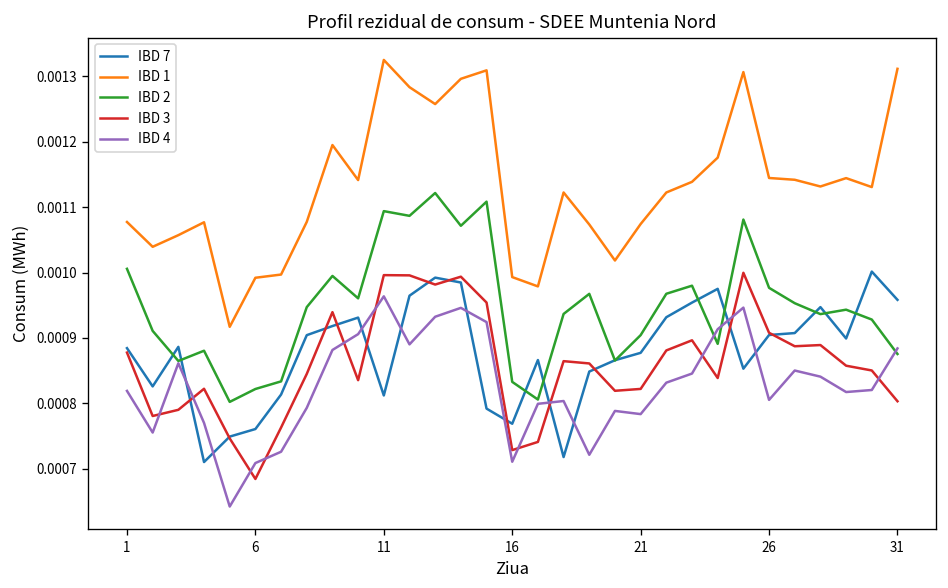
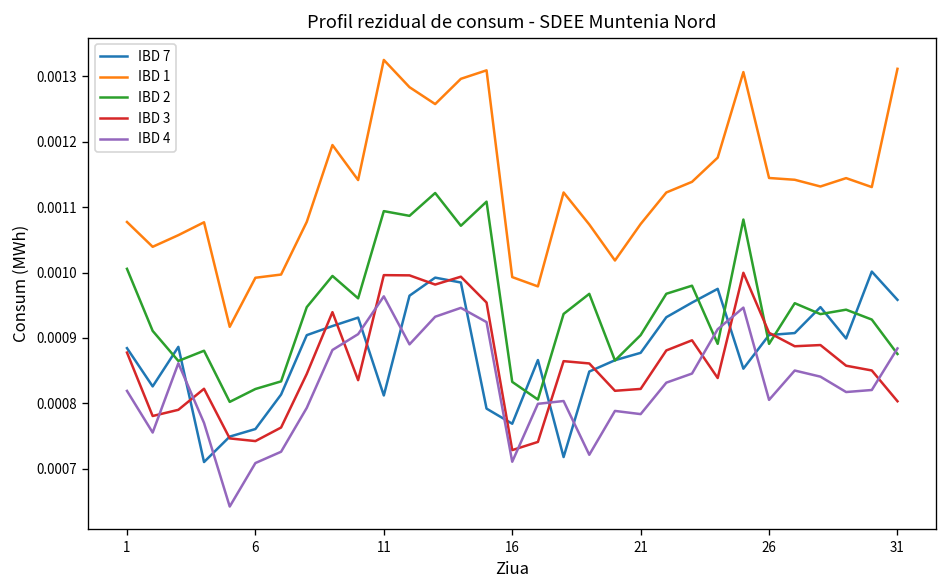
  {
    "IBD 7": {
      "1": 0.00088,
      "6": 0.00076,
      "11": 0.00081,
      "16": 0.00077,
      "21": 0.00088,
      "31": 0.00096
    },
    "IBD 1": {
      "1": 0.00108,
      "6": 0.00099,
      "11": 0.00133,
      "16": 0.00099,
      "21": 0.00107,
      "26": 0.00114,
      "31": 0.00131
    },
    "IBD 2": {
      "1": 0.00101,
      "6": 0.00082,
      "11": 0.00109,
      "16": 0.00083,
      "21": 0.00090,
-     "26": 0.00098,
+     "26": 0.00089,
      "31": 0.00088
    },
    "IBD 3": {
      "1": 0.00088,
-     "6": 0.00068,
+     "6": 0.00074,
      "11": 0.00100,
      "16": 0.00073,
      "21": 0.00082,
      "31": 0.00080
    },
    "IBD 4": {
      "1": 0.00082,
      "6": 0.00071,
      "11": 0.00096,
      "16": 0.00071,
      "21": 0.00078,
      "26": 0.00081,
      "31": 0.00088
    }
  }
